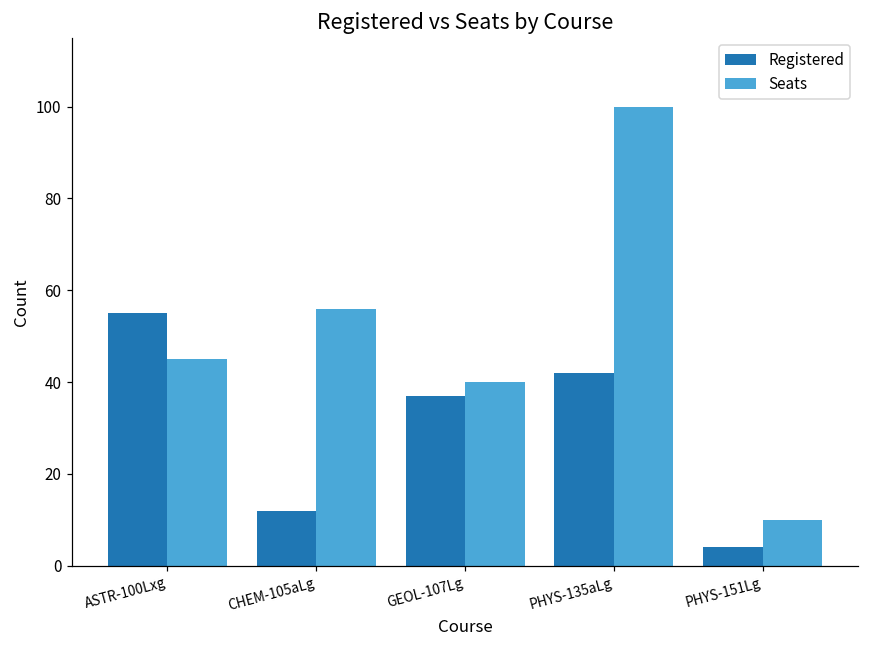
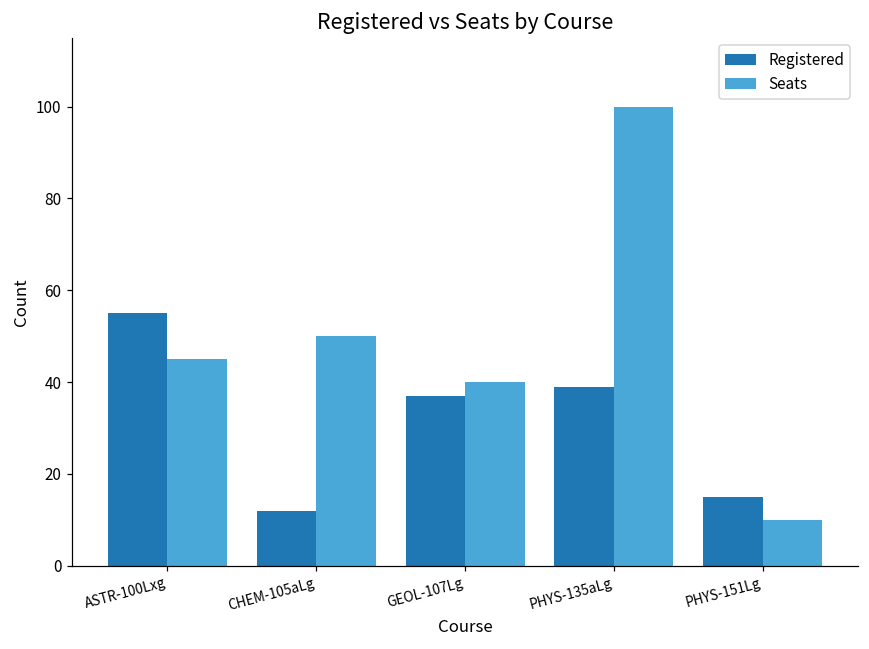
  {
    "Registered": {
      "ASTR-100Lxg": 55,
      "CHEM-105aLg": 12,
      "GEOL-107Lg": 37,
-     "PHYS-135aLg": 42,
-     "PHYS-151Lg": 4
+     "PHYS-135aLg": 39,
+     "PHYS-151Lg": 15
    },
    "Seats": {
      "ASTR-100Lxg": 45,
-     "CHEM-105aLg": 56,
+     "CHEM-105aLg": 50,
      "GEOL-107Lg": 40,
      "PHYS-135aLg": 100,
      "PHYS-151Lg": 10
    }
  }
